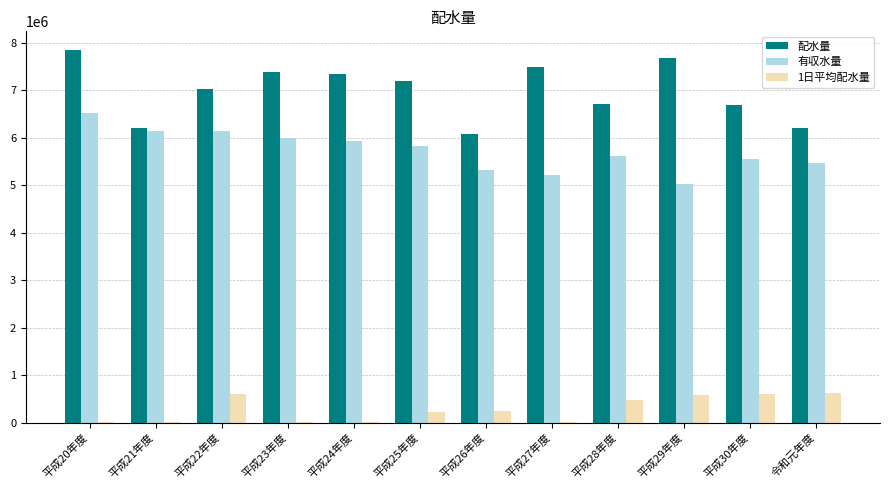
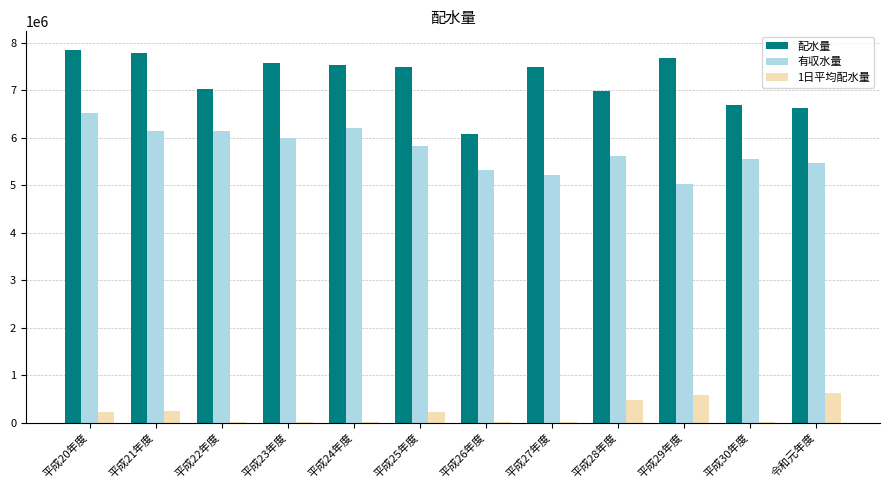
  {
    "配水量": {
      "平成20年度": 7800000,
-     "平成21年度": 6200000,
+     "平成21年度": 7800000,
      "平成22年度": 7000000,
-     "平成23年度": 7400000,
-     "平成24年度": 7300000,
-     "平成25年度": 7200000,
+     "平成23年度": 7600000,
+     "平成24年度": 7500000,
+     "平成25年度": 7500000,
      "平成26年度": 6100000,
      "平成27年度": 7500000,
-     "平成28年度": 6700000,
+     "平成28年度": 7000000,
      "平成29年度": 7700000,
      "平成30年度": 6700000,
-     "令和元年度": 6200000
+     "令和元年度": 6600000
    },
    "有収水量": {
      "平成20年度": 6500000,
      "平成21年度": 6100000,
      "平成22年度": 6100000,
      "平成23年度": 6000000,
-     "平成24年度": 5900000,
+     "平成24年度": 6200000,
      "平成25年度": 5800000,
      "平成26年度": 5300000,
      "平成27年度": 5200000,
      "平成28年度": 5600000,
      "平成29年度": 5000000,
      "平成30年度": 5600000,
      "令和元年度": 5500000
    },
    "1日平均配水量": {
-     "平成20年度": 0,
-     "平成21年度": 0,
-     "平成22年度": 600000,
+     "平成20年度": 200000,
+     "平成21年度": 200000,
+     "平成22年度": 0,
      "平成25年度": 200000,
-     "平成26年度": 200000,
+     "平成26年度": 0,
      "平成28年度": 500000,
      "平成29年度": 600000,
-     "平成30年度": 600000,
+     "平成30年度": 0,
      "令和元年度": 600000
    }
  }
